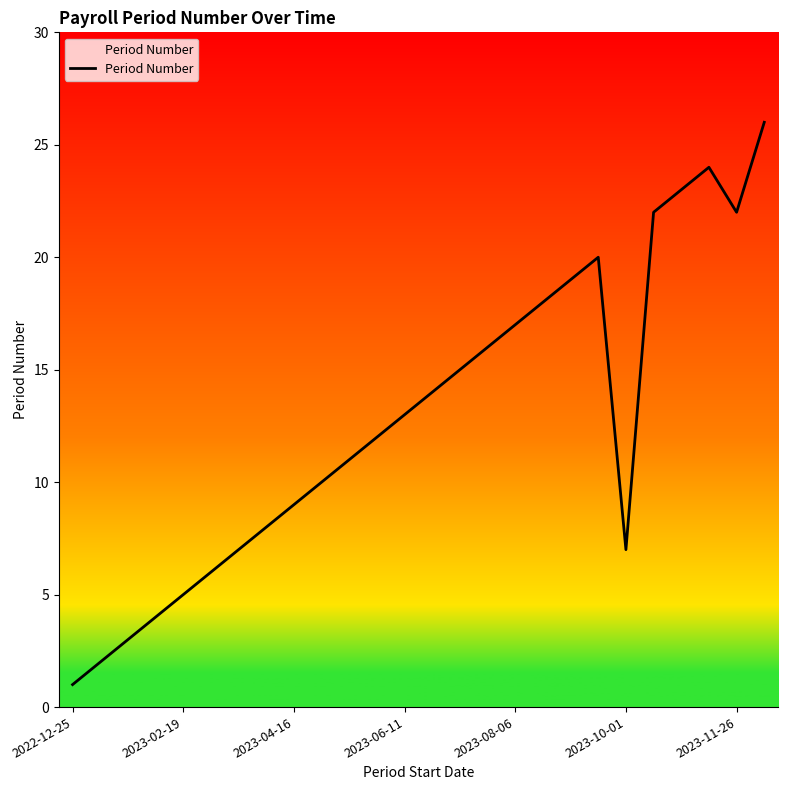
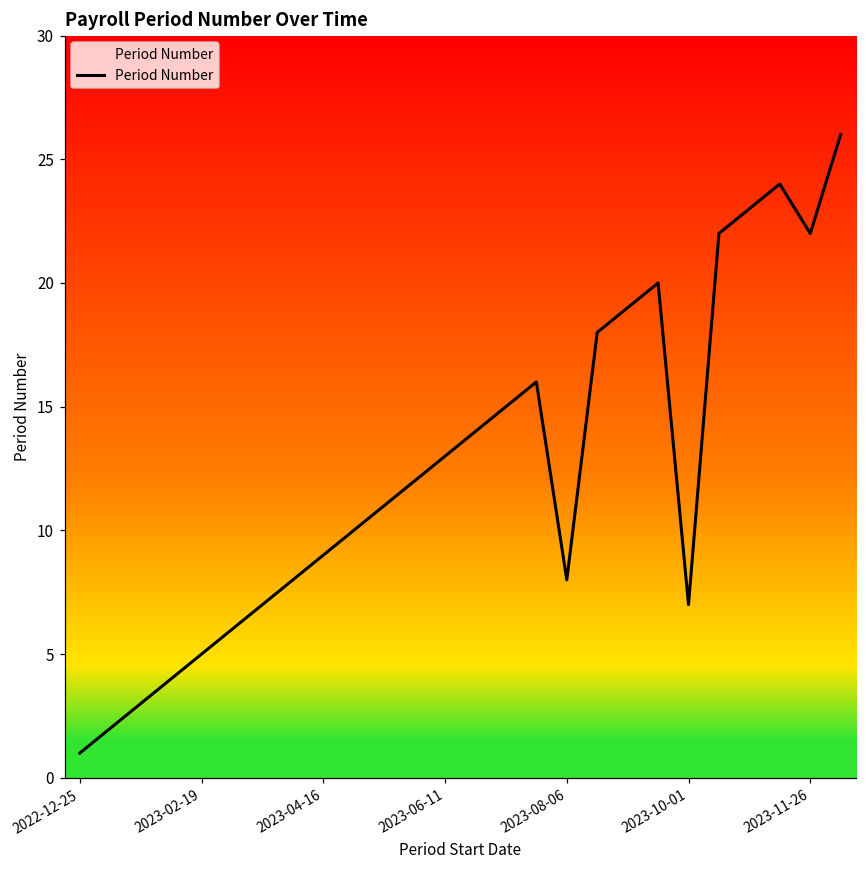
  {
    "2022-12-25": 1,
    "2023-02-19": 5,
    "2023-04-16": 9,
    "2023-06-11": 13,
-   "2023-08-06": 17,
+   "2023-08-06": 8,
    "2023-10-01": 7,
    "2023-11-26": 22
  }
